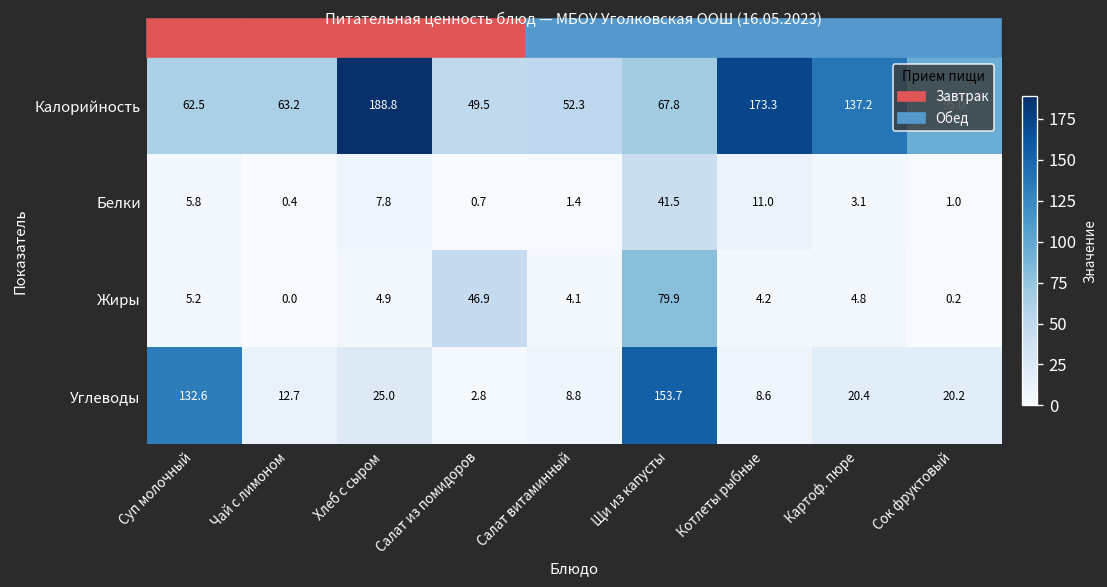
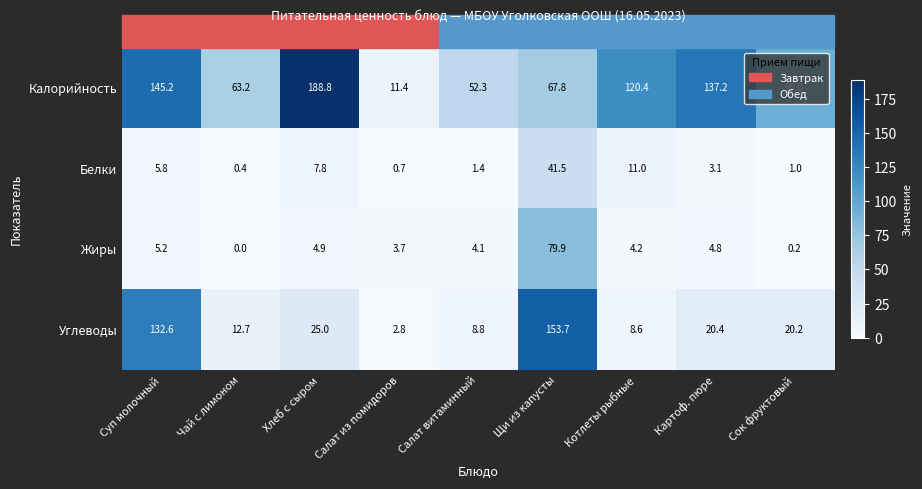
  {
    "Калорийность": {
-     "Суп молочный": 62.5,
+     "Суп молочный": 145.2,
      "Чай с лимоном": 63.2,
      "Хлеб с сыром": 188.8,
-     "Салат из помидоров": 49.5,
+     "Салат из помидоров": 11.4,
      "Салат витаминный": 52.3,
      "Щи из капусты": 67.8,
-     "Котлеты рыбные": 173.3,
+     "Котлеты рыбные": 120.4,
      "Картоф. пюре": 137.2
    },
    "Белки": {
      "Суп молочный": 5.8,
      "Чай с лимоном": 0.4,
      "Хлеб с сыром": 7.8,
      "Салат из помидоров": 0.7,
      "Салат витаминный": 1.4,
      "Щи из капусты": 41.5,
      "Котлеты рыбные": 11.0,
      "Картоф. пюре": 3.1,
      "Сок фруктовый": 1.0
    },
    "Жиры": {
      "Суп молочный": 5.2,
      "Чай с лимоном": 0.0,
      "Хлеб с сыром": 4.9,
-     "Салат из помидоров": 46.9,
+     "Салат из помидоров": 3.7,
      "Салат витаминный": 4.1,
      "Щи из капусты": 79.9,
      "Котлеты рыбные": 4.2,
      "Картоф. пюре": 4.8,
      "Сок фруктовый": 0.2
    },
    "Углеводы": {
      "Суп молочный": 132.6,
      "Чай с лимоном": 12.7,
      "Хлеб с сыром": 25.0,
      "Салат из помидоров": 2.8,
      "Салат витаминный": 8.8,
      "Щи из капусты": 153.7,
      "Котлеты рыбные": 8.6,
      "Картоф. пюре": 20.4,
      "Сок фруктовый": 20.2
    }
  }
